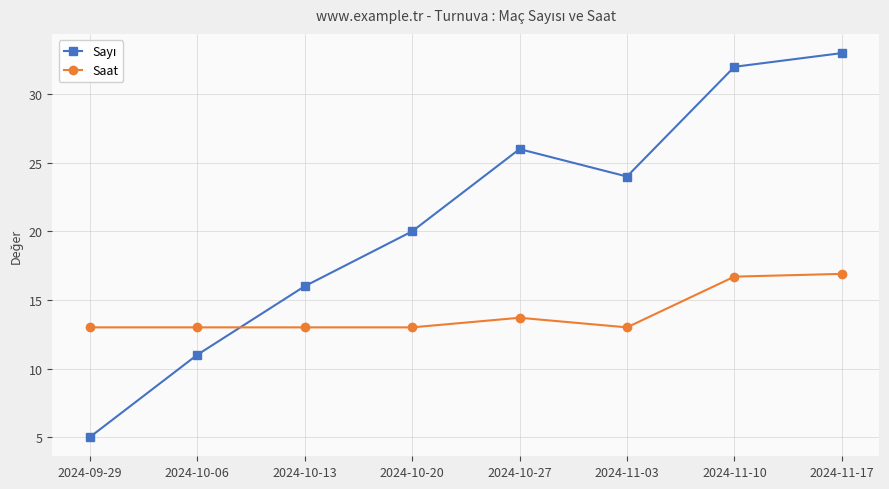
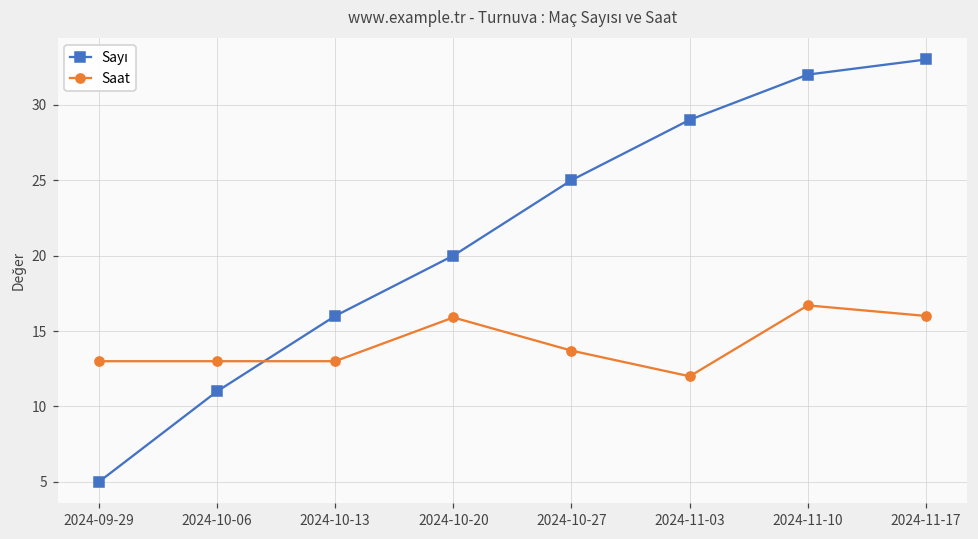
  {
    "Sayı": {
      "2024-09-29": 5,
      "2024-10-06": 11,
      "2024-10-13": 16,
      "2024-10-20": 20,
-     "2024-10-27": 26,
-     "2024-11-03": 24,
+     "2024-10-27": 25,
+     "2024-11-03": 29,
      "2024-11-10": 32,
      "2024-11-17": 33
    },
    "Saat": {
      "2024-09-29": 13.0,
      "2024-10-06": 13.0,
      "2024-10-13": 13.0,
-     "2024-10-20": 13.0,
+     "2024-10-20": 15.9,
      "2024-10-27": 13.7,
-     "2024-11-03": 13,
+     "2024-11-03": 12,
      "2024-11-10": 16.7,
-     "2024-11-17": 16.9
+     "2024-11-17": 16.0
    }
  }
